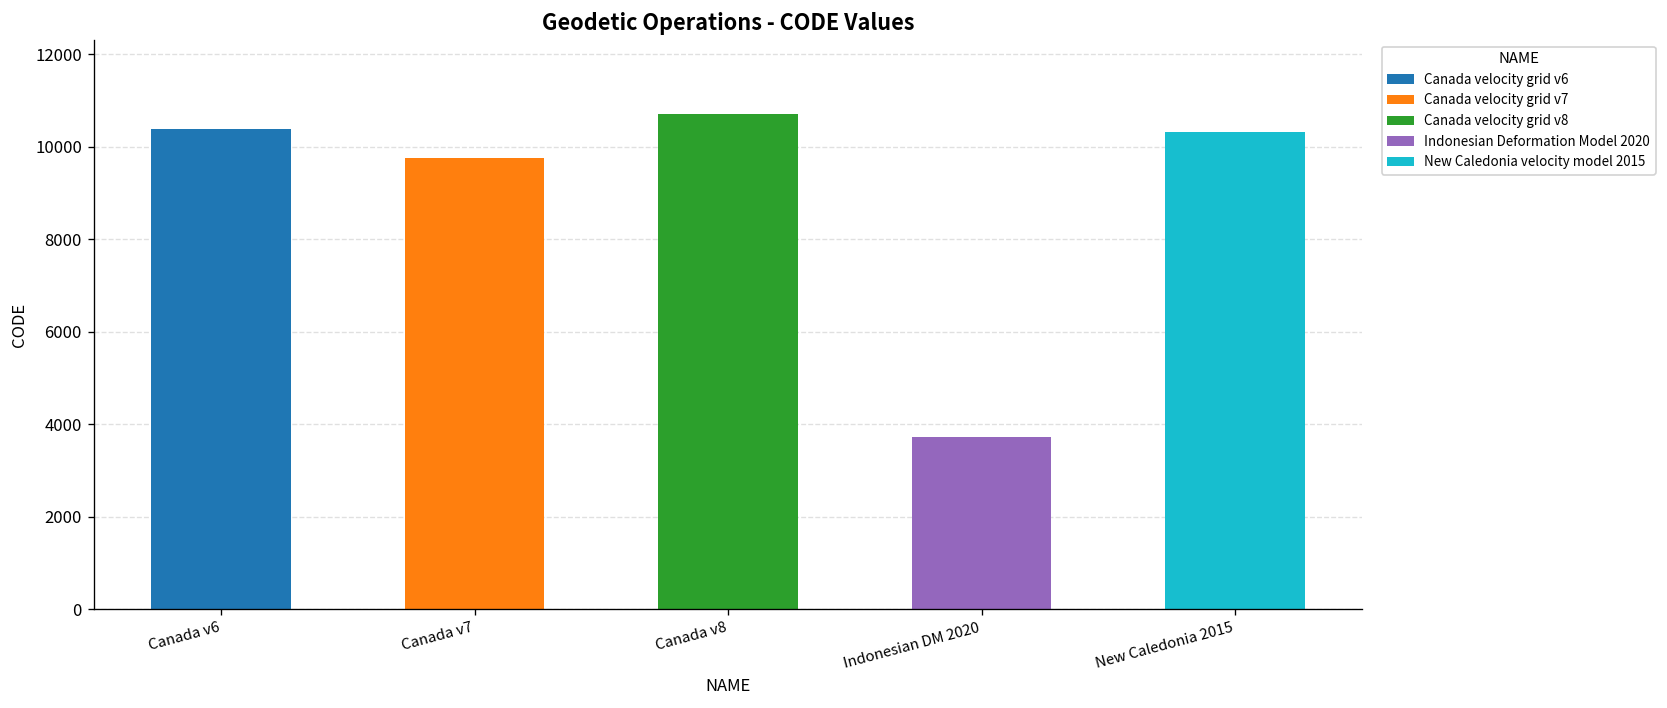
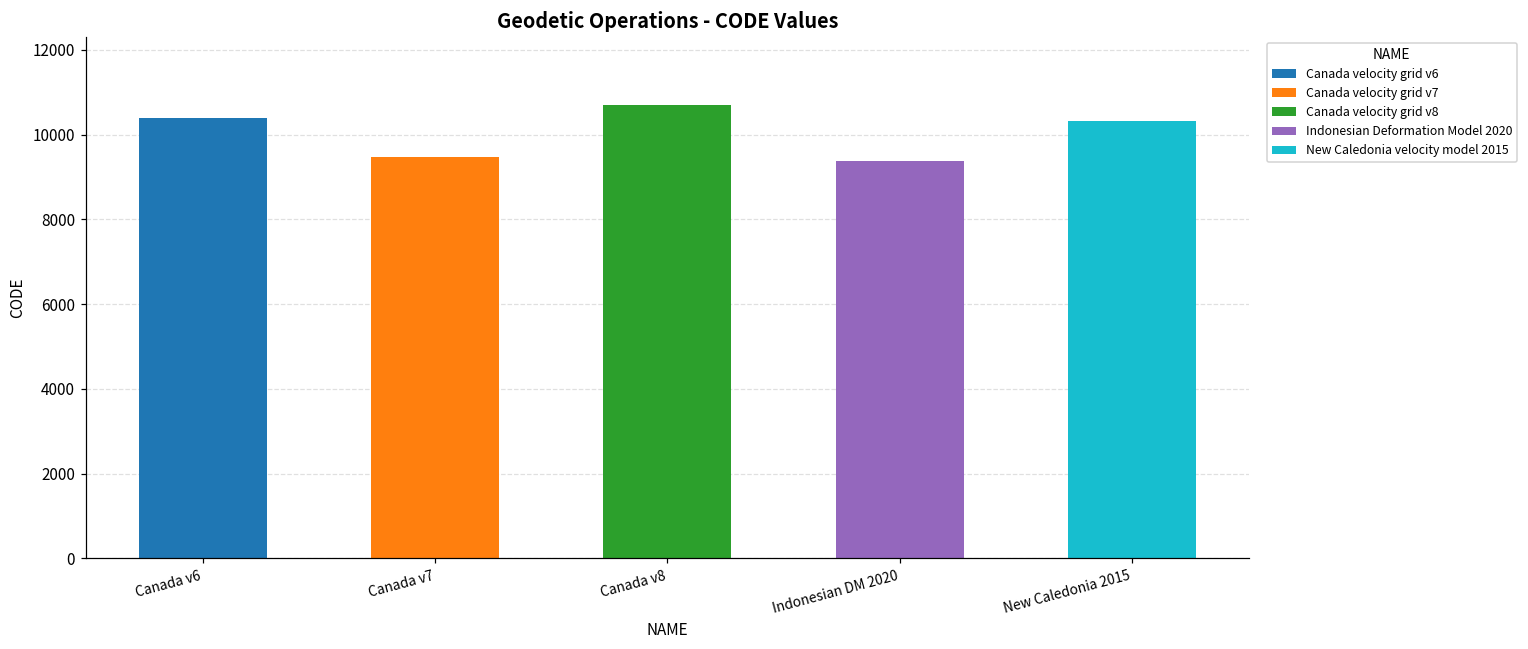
  {
    "Canada v6": 10400,
-   "Canada v7": 9800,
+   "Canada v7": 9500,
    "Canada v8": 10700,
-   "Indonesian DM 2020": 3700,
+   "Indonesian DM 2020": 9400,
    "New Caledonia 2015": 10300
  }
